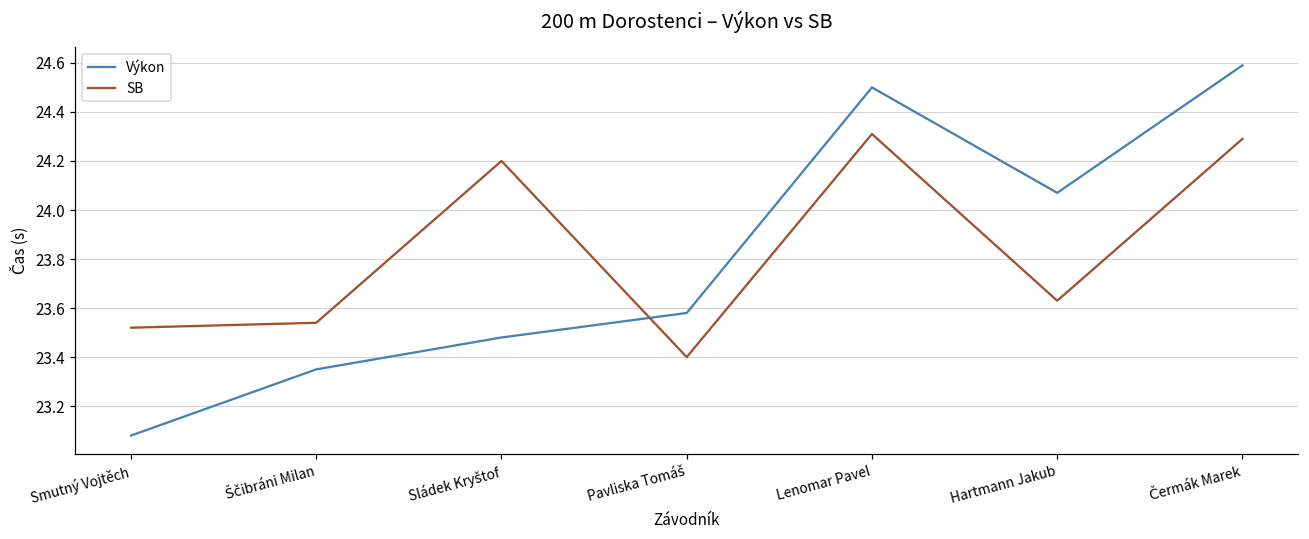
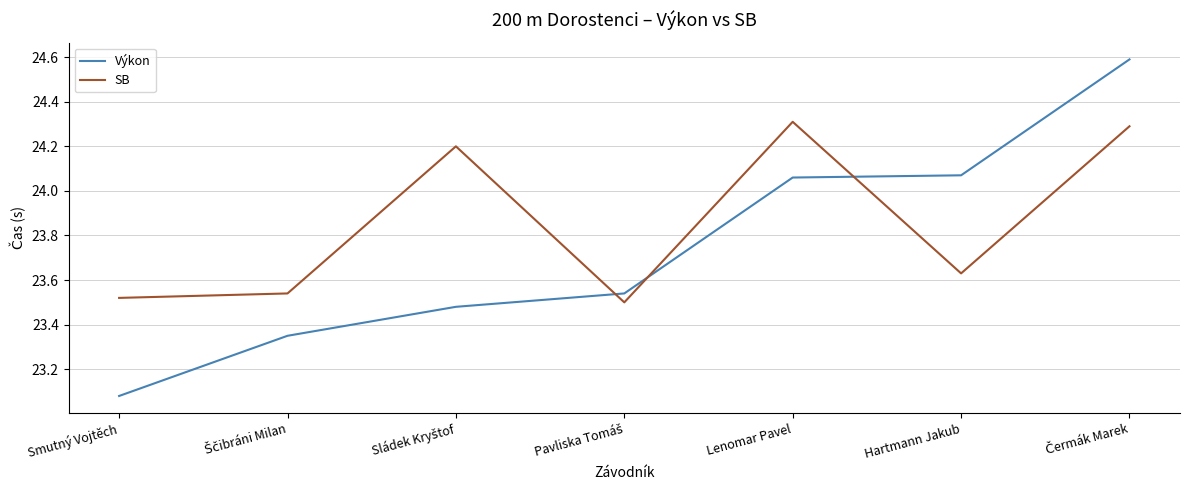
  {
    "Výkon": {
      "Smutný Vojtěch": 23.08,
      "Ščibráni Milan": 23.35,
      "Sládek Kryštof": 23.48,
-     "Pavliska Tomáš": 23.58,
-     "Lenomar Pavel": 24.50,
+     "Pavliska Tomáš": 23.54,
+     "Lenomar Pavel": 24.06,
      "Hartmann Jakub": 24.07,
      "Čermák Marek": 24.59
    },
    "SB": {
      "Smutný Vojtěch": 23.52,
      "Ščibráni Milan": 23.54,
      "Sládek Kryštof": 24.2,
-     "Pavliska Tomáš": 23.4,
+     "Pavliska Tomáš": 23.5,
      "Lenomar Pavel": 24.3,
      "Hartmann Jakub": 23.63,
      "Čermák Marek": 24.3
    }
  }
